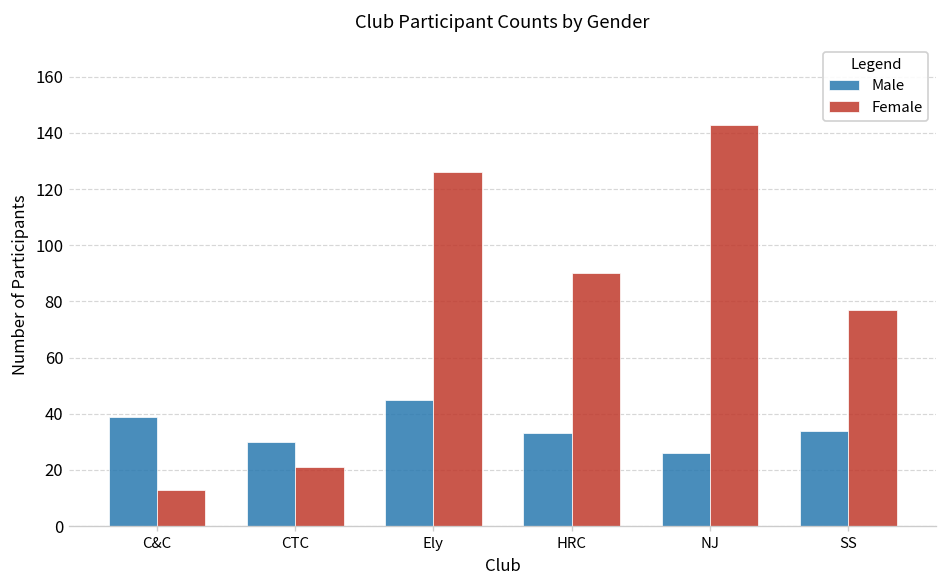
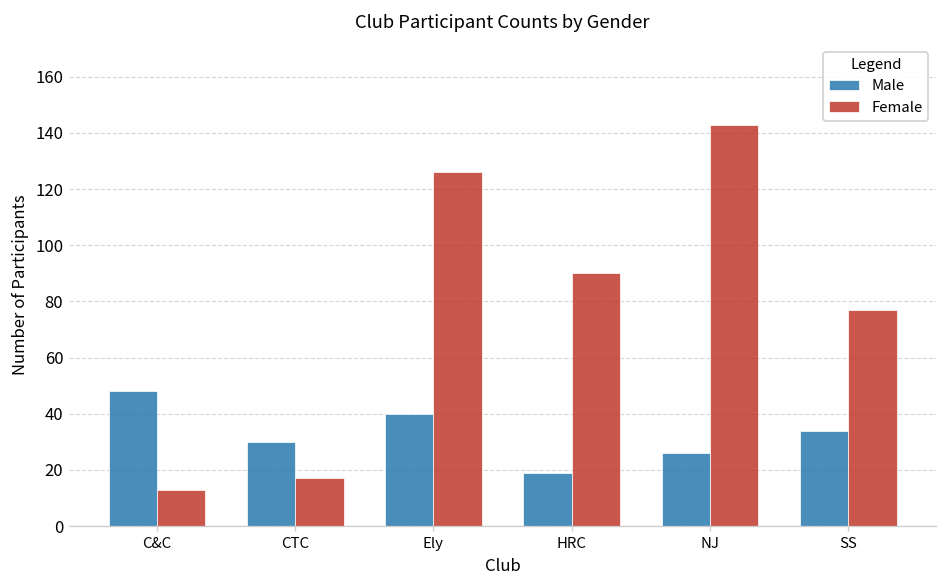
  {
    "Male": {
-     "C&C": 39,
+     "C&C": 48,
      "CTC": 30,
-     "Ely": 45,
-     "HRC": 33,
+     "Ely": 40,
+     "HRC": 19,
      "NJ": 26,
      "SS": 34
    },
    "Female": {
      "C&C": 13,
-     "CTC": 21,
+     "CTC": 17,
      "Ely": 126,
      "HRC": 90,
      "NJ": 143,
      "SS": 77
    }
  }
